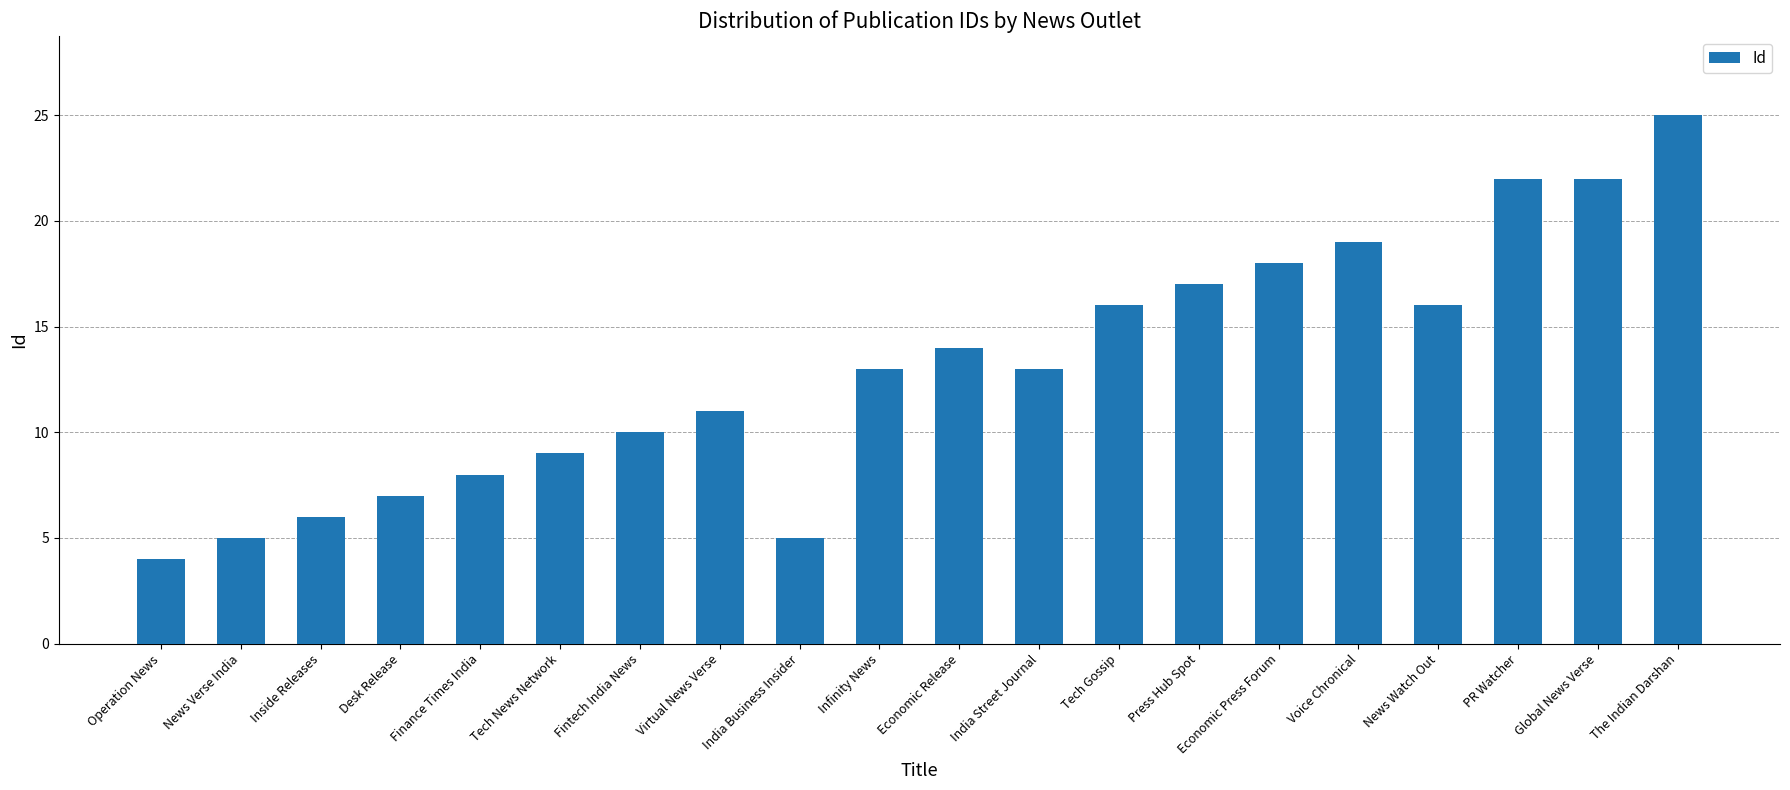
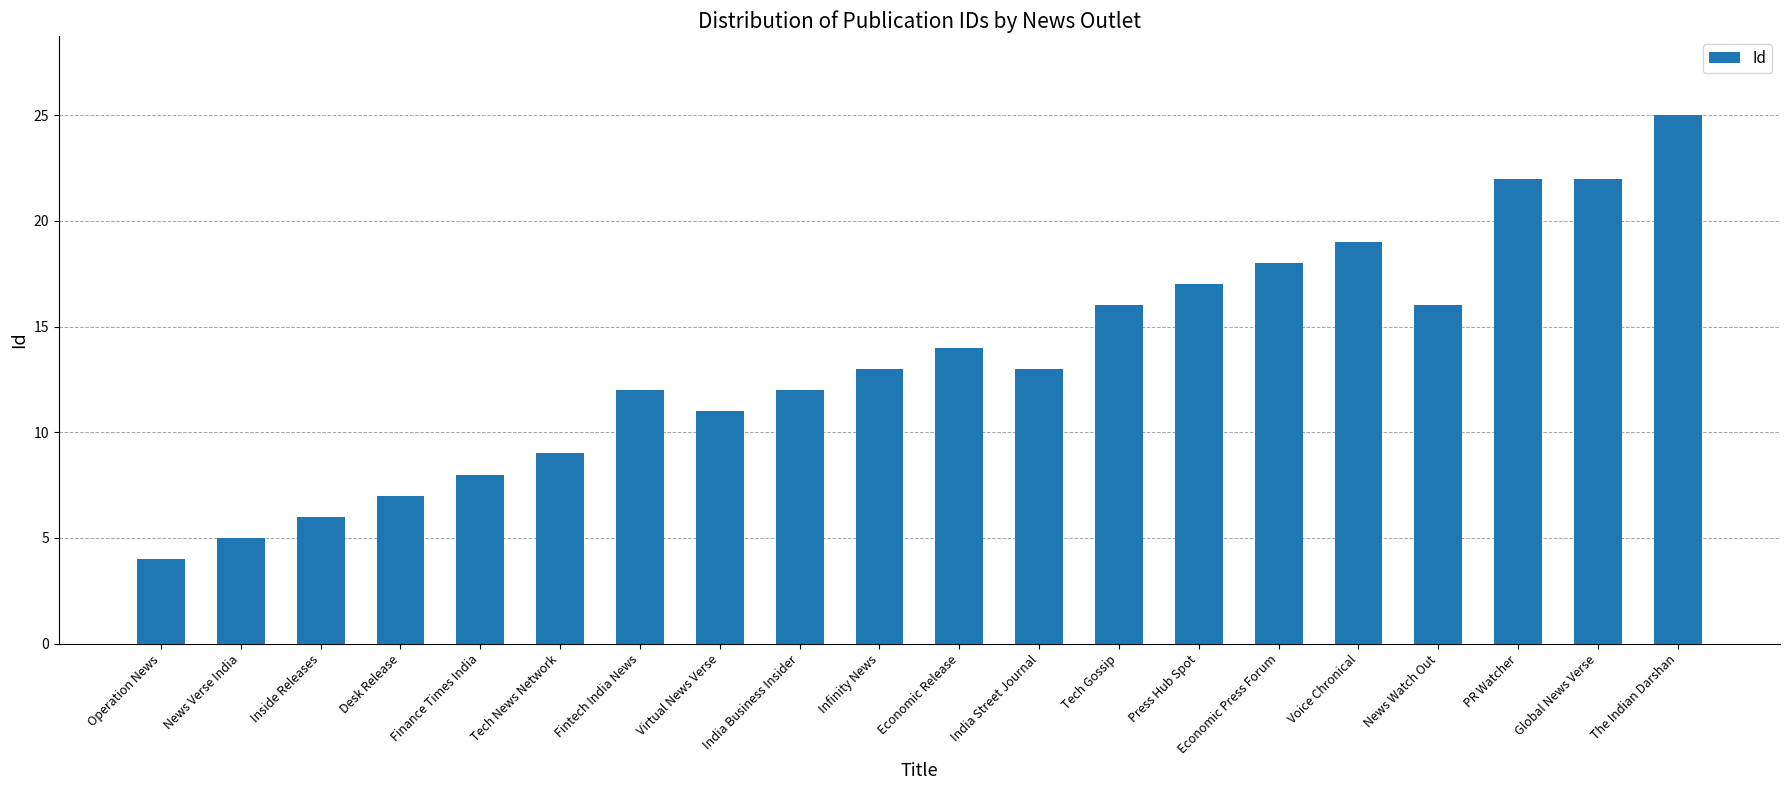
  {
    "Operation News": 4,
    "News Verse India": 5,
    "Inside Releases": 6,
    "Desk Release": 7,
    "Finance Times India": 8,
    "Tech News Network": 9,
-   "Fintech India News": 10,
+   "Fintech India News": 12,
    "Virtual News Verse": 11,
-   "India Business Insider": 5,
+   "India Business Insider": 12,
    "Infinity News": 13,
    "Economic Release": 14,
    "India Street Journal": 13,
    "Tech Gossip": 16,
    "Press Hub Spot": 17,
    "Economic Press Forum": 18,
    "Voice Chronical": 19,
    "News Watch Out": 16,
    "PR Watcher": 22,
    "Global News Verse": 22,
    "The Indian Darshan": 25
  }
